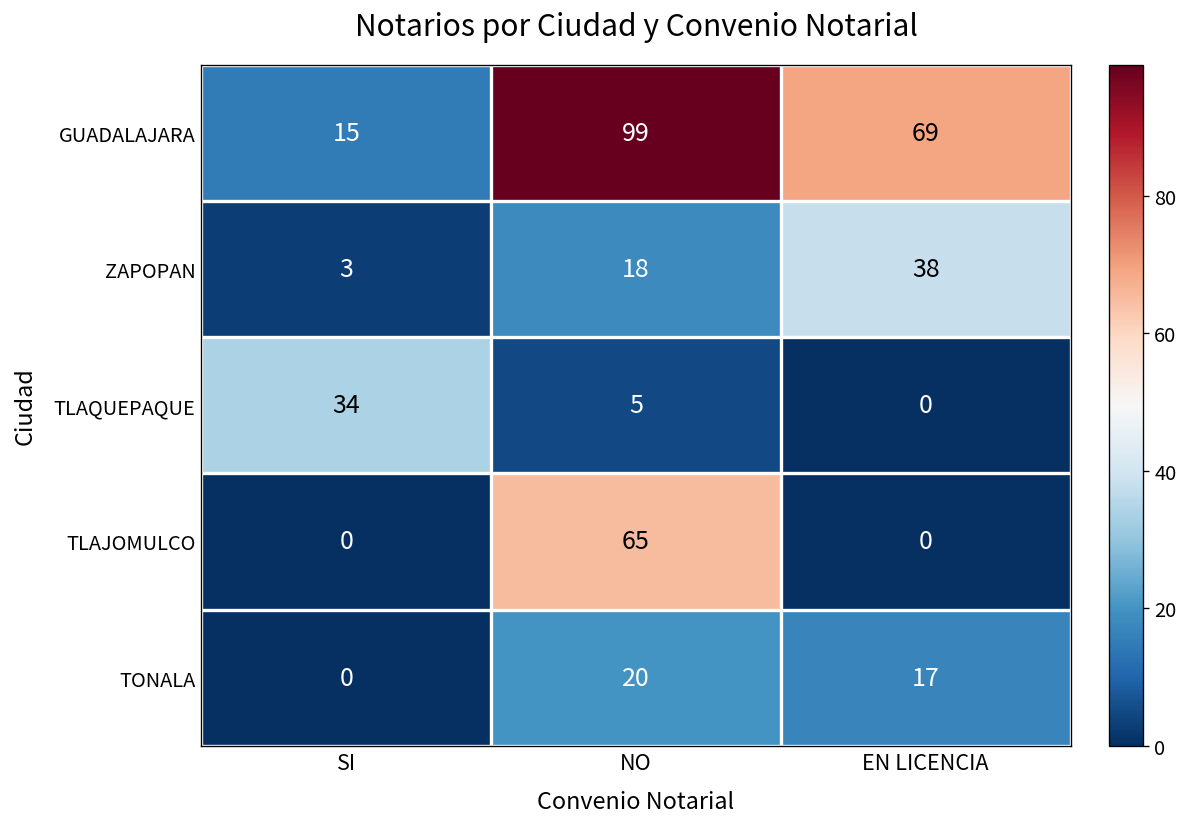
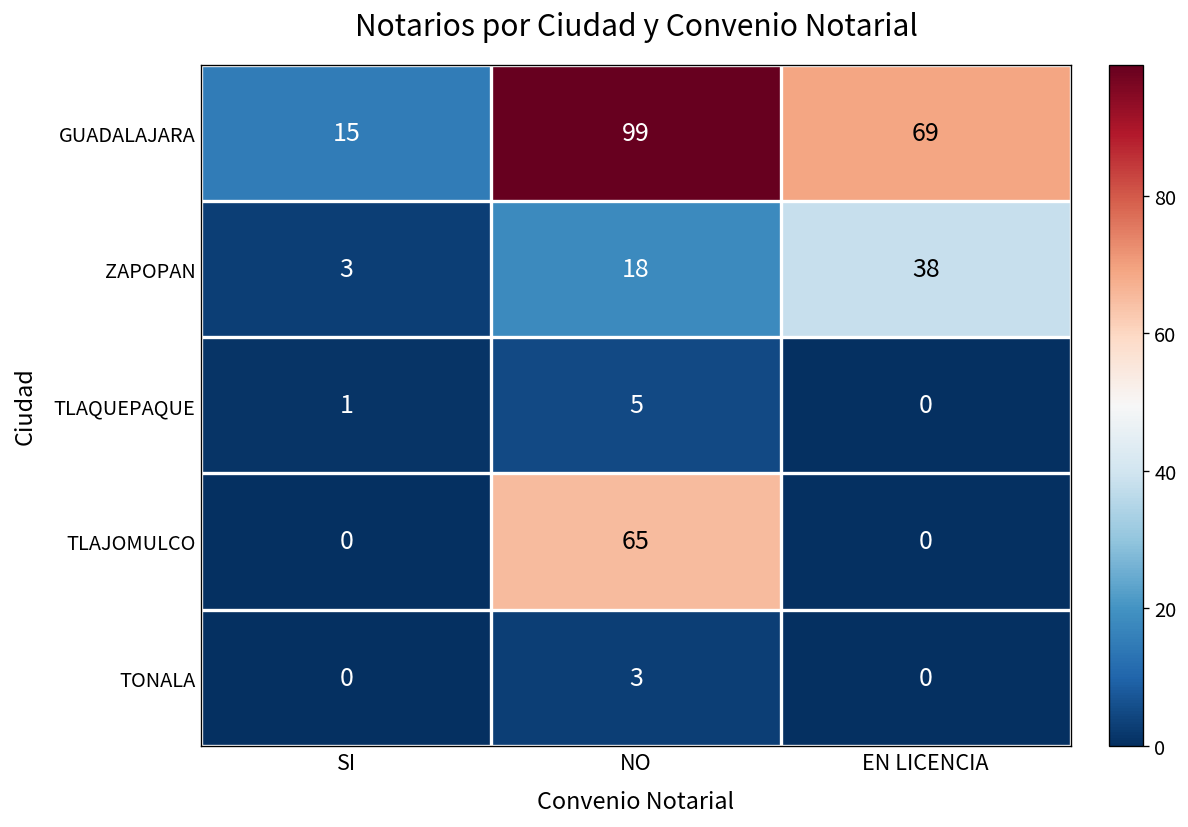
  {
    "GUADALAJARA": {
      "SI": 15,
      "NO": 99,
      "EN LICENCIA": 69
    },
    "ZAPOPAN": {
      "SI": 3,
      "NO": 18,
      "EN LICENCIA": 38
    },
    "TLAQUEPAQUE": {
-     "SI": 34,
+     "SI": 1,
      "NO": 5,
      "EN LICENCIA": 0
    },
    "TLAJOMULCO": {
      "SI": 0,
      "NO": 65,
      "EN LICENCIA": 0
    },
    "TONALA": {
      "SI": 0,
-     "NO": 20,
-     "EN LICENCIA": 17
+     "NO": 3,
+     "EN LICENCIA": 0
    }
  }
